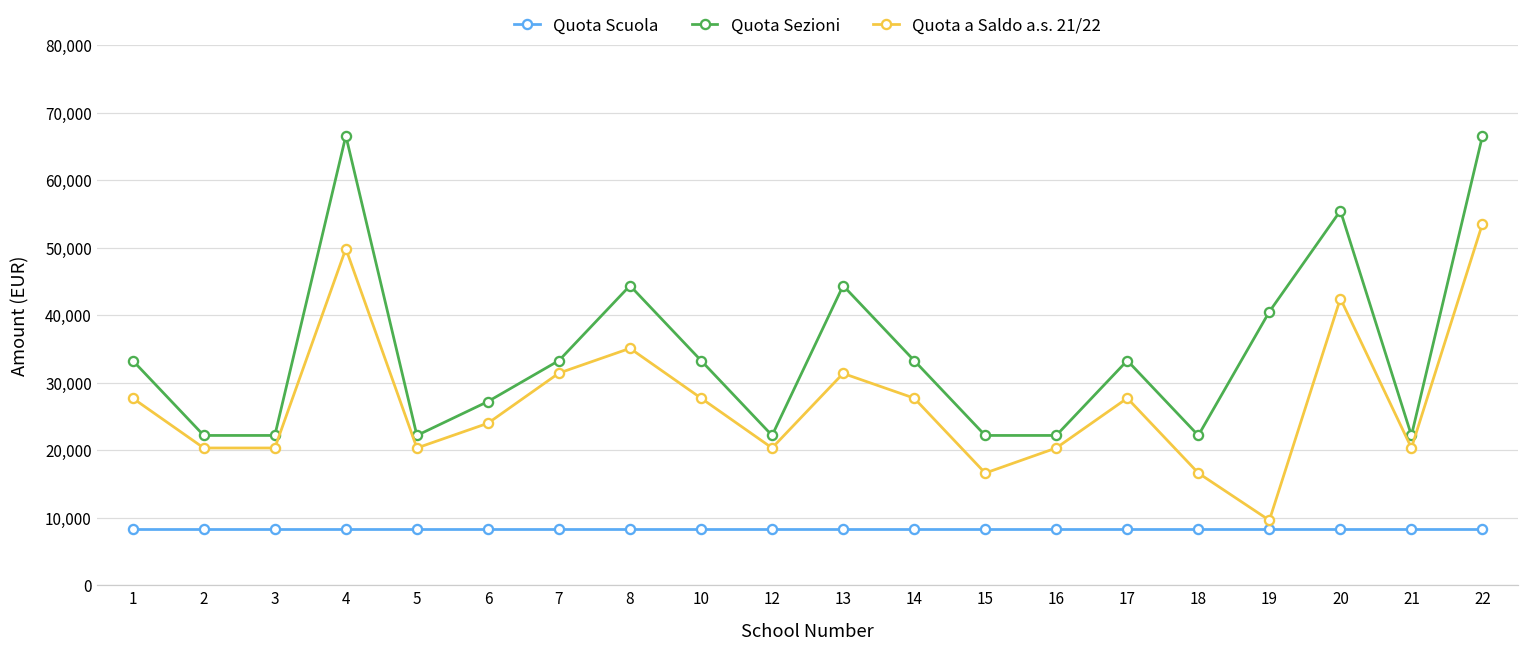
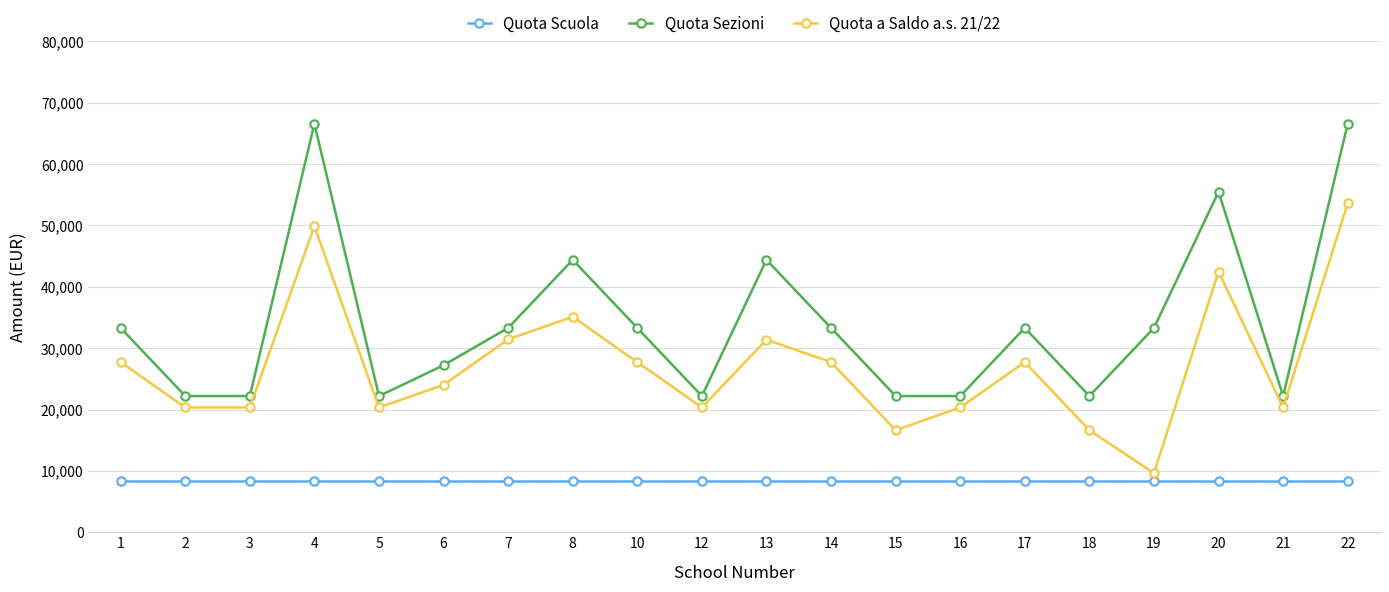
  {
    "Quota Scuola": {
      "1": "8,000",
      "2": "8,000",
      "3": "8,000",
      "4": "8,000",
      "5": "8,000",
      "6": "8,000",
      "7": "8,000",
      "8": "8,000",
      "10": "8,000",
      "12": "8,000",
      "13": "8,000",
      "14": "8,000",
      "15": "8,000",
      "16": "8,000",
      "17": "8,000",
      "18": "8,000",
      "19": "8,000",
      "20": "8,000",
      "21": "8,000",
      "22": "8,000"
    },
    "Quota Sezioni": {
      "1": "33,000",
      "2": "22,000",
      "3": "22,000",
      "4": "67,000",
      "5": "22,000",
      "6": "27,000",
      "7": "33,000",
      "8": "44,000",
      "10": "33,000",
      "12": "22,000",
      "13": "44,000",
      "14": "33,000",
      "15": "22,000",
      "16": "22,000",
      "17": "33,000",
      "18": "22,000",
-     "19": "41,000",
+     "19": "33,000",
      "20": "55,000",
      "21": "22,000",
      "22": "67,000"
    },
    "Quota a Saldo a.s. 21/22": {
      "1": "28,000",
      "2": "20,000",
      "3": "20,000",
      "4": "50,000",
      "5": "20,000",
      "6": "24,000",
      "7": "31,000",
      "8": "35,000",
      "10": "28,000",
      "12": "20,000",
      "13": "31,000",
      "14": "28,000",
      "15": "17,000",
      "16": "20,000",
      "17": "28,000",
      "18": "17,000",
      "19": "10,000",
      "20": "42,000",
      "21": "20,000",
      "22": "54,000"
    }
  }
